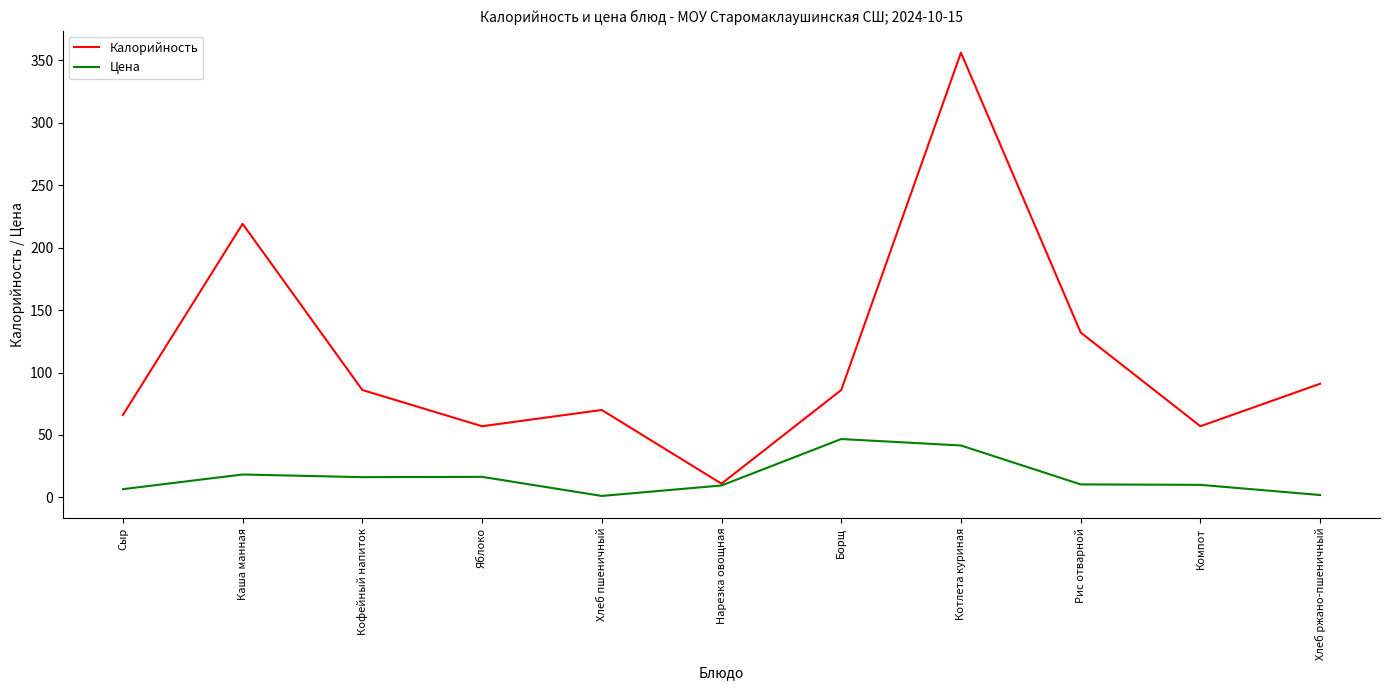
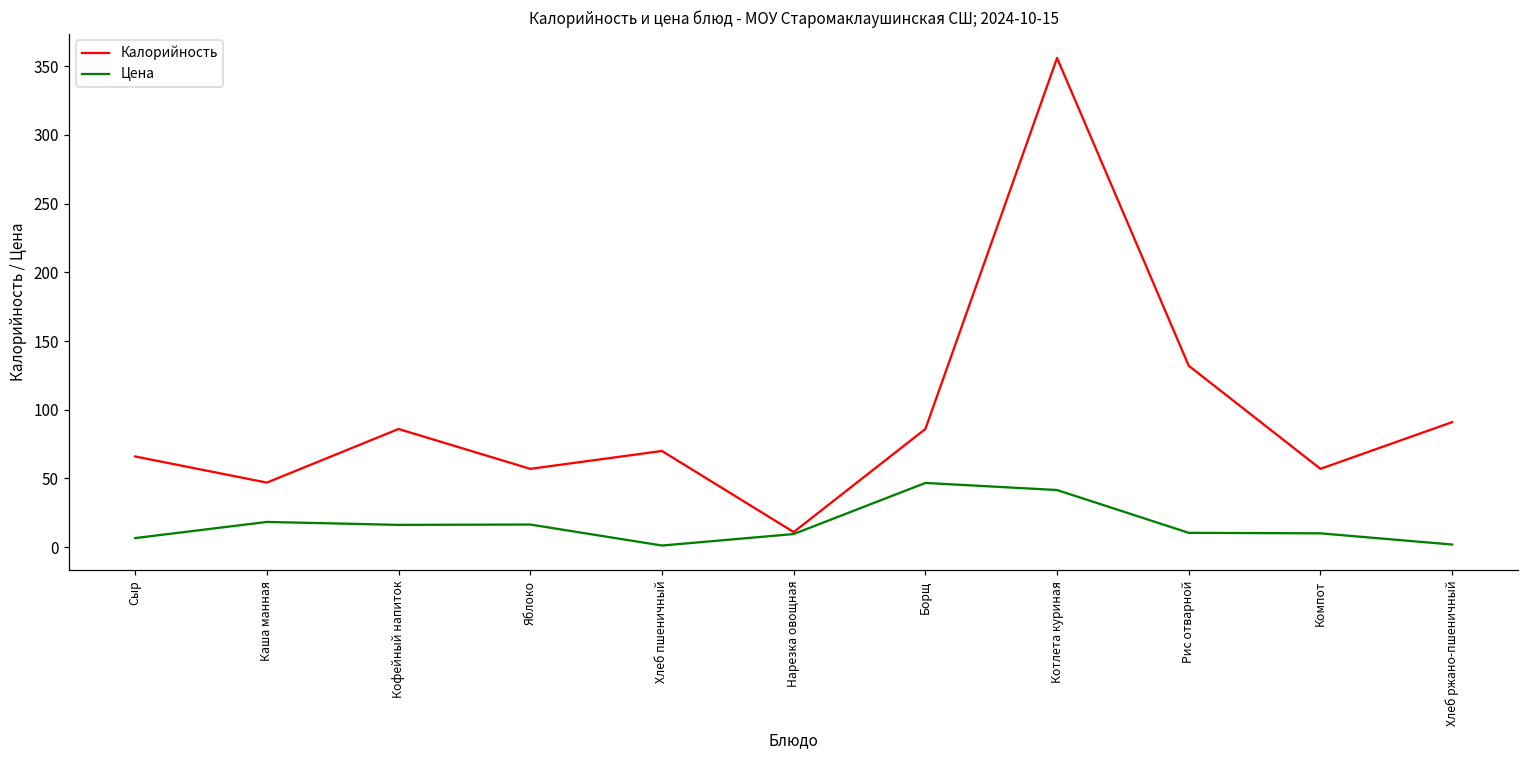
  {
    "Калорийность": {
      "Сыр": 66,
-     "Каша манная": 219,
+     "Каша манная": 47,
      "Кофейный напиток": 86,
      "Яблоко": 57,
      "Хлеб пшеничный": 70,
      "Борщ": 86,
      "Котлета куриная": 356,
      "Рис отварной": 132,
      "Компот": 57,
      "Хлеб ржано-пшеничный": 91
    },
    "Цена": {
      "Сыр": 7,
      "Каша манная": 18,
      "Кофейный напиток": 16,
      "Яблоко": 16,
      "Хлеб пшеничный": 1,
      "Борщ": 47,
      "Котлета куриная": 42,
      "Рис отварной": 10,
      "Компот": 10,
      "Хлеб ржано-пшеничный": 2
    }
  }
